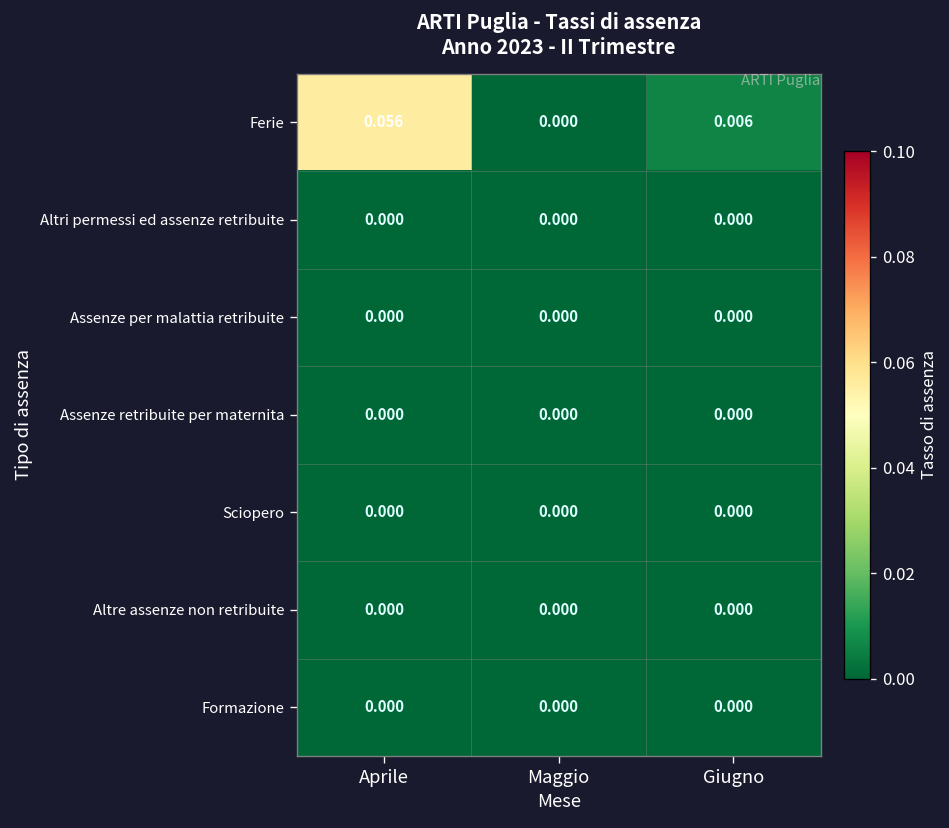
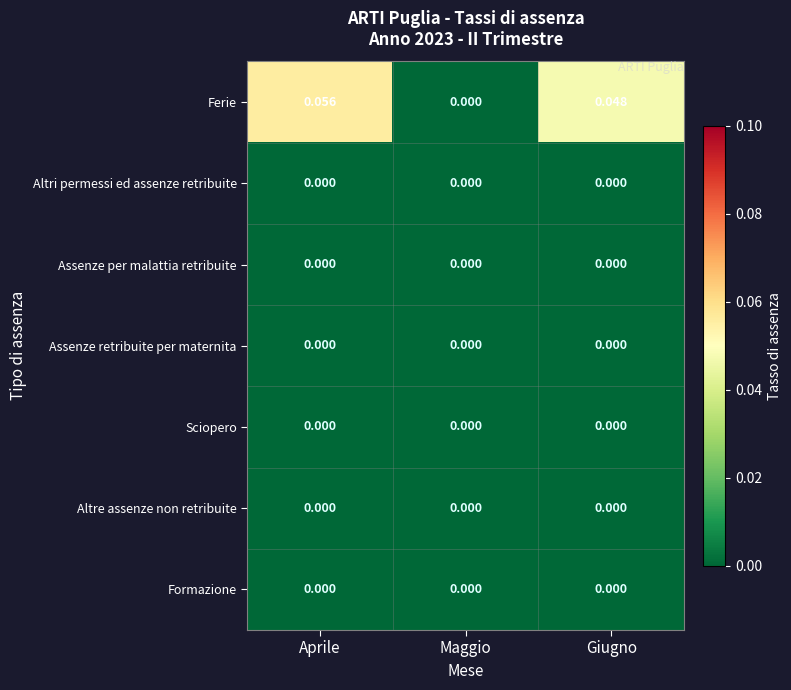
  {
    "Ferie": {
      "Aprile": 0.056,
      "Maggio": 0.000,
-     "Giugno": 0.006
+     "Giugno": 0.048
    },
    "Altri permessi ed assenze retribuite": {
      "Aprile": 0.000,
      "Maggio": 0.000,
      "Giugno": 0.000
    },
    "Assenze per malattia retribuite": {
      "Aprile": 0.000,
      "Maggio": 0.000,
      "Giugno": 0.000
    },
    "Assenze retribuite per maternita": {
      "Aprile": 0.000,
      "Maggio": 0.000,
      "Giugno": 0.000
    },
    "Sciopero": {
      "Aprile": 0.000,
      "Maggio": 0.000,
      "Giugno": 0.000
    },
    "Altre assenze non retribuite": {
      "Aprile": 0.000,
      "Maggio": 0.000,
      "Giugno": 0.000
    },
    "Formazione": {
      "Aprile": 0.000,
      "Maggio": 0.000,
      "Giugno": 0.000
    }
  }
